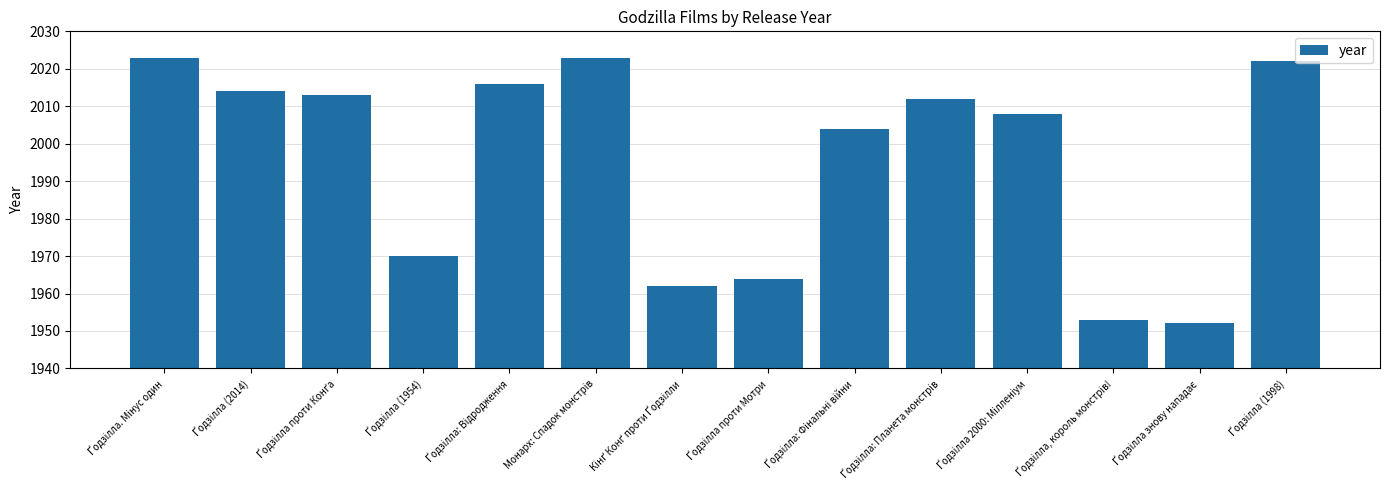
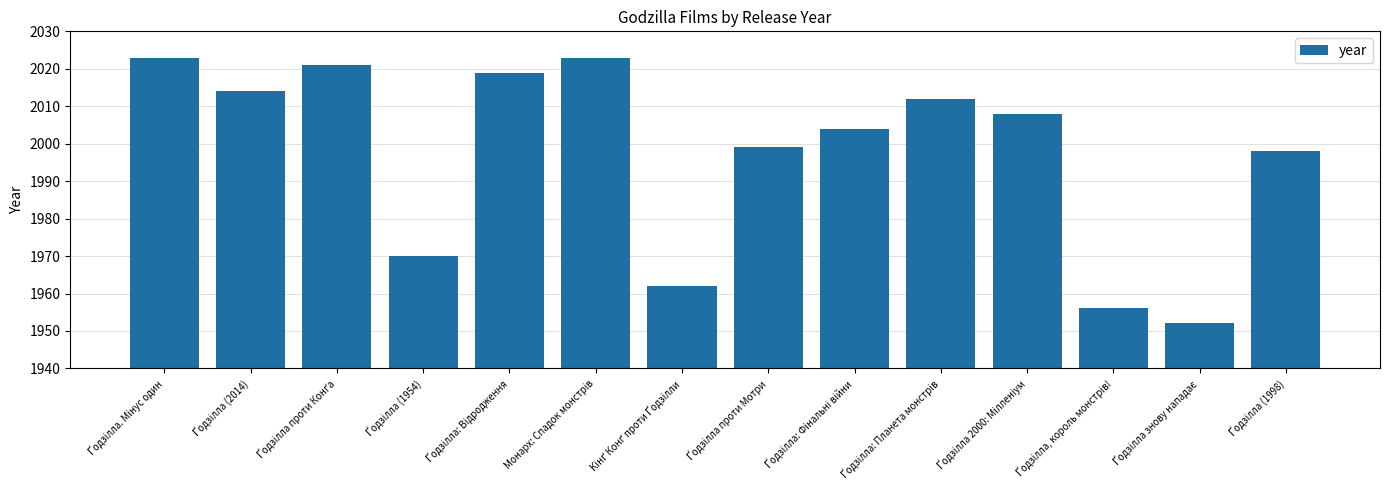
  {
    "Ґодзілла. Мінус один": 2023,
    "Ґодзілла (2014)": 2014,
-   "Ґодзілла проти Конґа": 2013,
+   "Ґодзілла проти Конґа": 2021,
    "Ґодзілла (1954)": 1970,
-   "Ґодзілла: Відродження": 2016,
+   "Ґодзілла: Відродження": 2019,
    "Монарх: Спадок монстрів": 2023,
    "Кінґ Конґ проти Ґодзілли": 1962,
-   "Ґодзілла проти Мотри": 1964,
+   "Ґодзілла проти Мотри": 1999,
    "Ґодзілла: Фінальні війни": 2004,
    "Ґодзілла: Планета монстрів": 2012,
    "Ґодзілла 2000: Мілленіум": 2008,
-   "Ґодзілла, король монстрів!": 1953,
+   "Ґодзілла, король монстрів!": 1956,
    "Ґодзілла знову нападає": 1952,
-   "Ґодзілла (1998)": 2022
+   "Ґодзілла (1998)": 1998
  }
